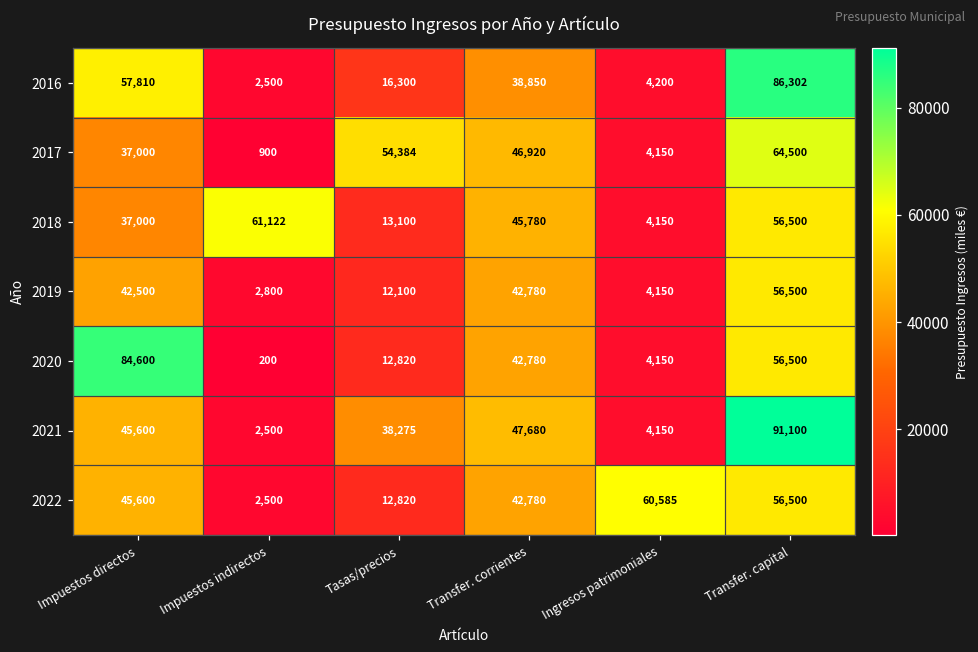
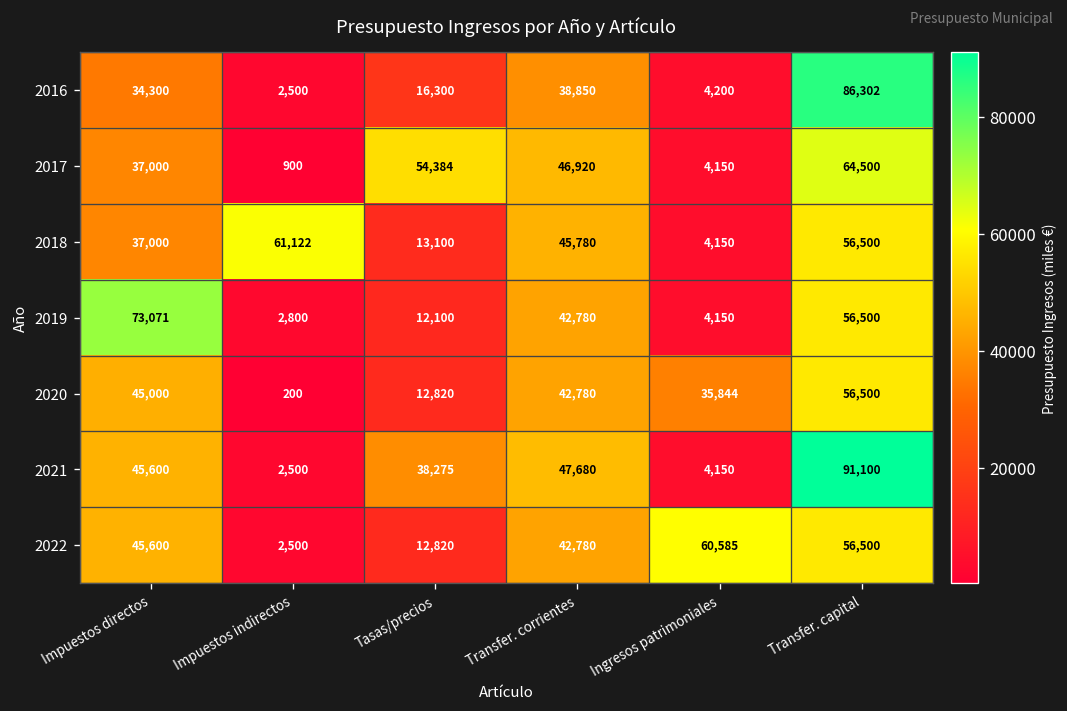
  {
    "2016": {
-     "Impuestos directos": "57,810",
+     "Impuestos directos": "34,300",
      "Impuestos indirectos": "2,500",
      "Tasas/precios": "16,300",
      "Transfer. corrientes": "38,850",
      "Ingresos patrimoniales": "4,200",
      "Transfer. capital": "86,302"
    },
    "2017": {
      "Impuestos directos": "37,000",
      "Impuestos indirectos": "900",
      "Tasas/precios": "54,384",
      "Transfer. corrientes": "46,920",
      "Ingresos patrimoniales": "4,150",
      "Transfer. capital": "64,500"
    },
    "2018": {
      "Impuestos directos": "37,000",
      "Impuestos indirectos": "61,122",
      "Tasas/precios": "13,100",
      "Transfer. corrientes": "45,780",
      "Ingresos patrimoniales": "4,150",
      "Transfer. capital": "56,500"
    },
    "2019": {
-     "Impuestos directos": "42,500",
+     "Impuestos directos": "73,071",
      "Impuestos indirectos": "2,800",
      "Tasas/precios": "12,100",
      "Transfer. corrientes": "42,780",
      "Ingresos patrimoniales": "4,150",
      "Transfer. capital": "56,500"
    },
    "2020": {
-     "Impuestos directos": "84,600",
+     "Impuestos directos": "45,000",
      "Impuestos indirectos": "200",
      "Tasas/precios": "12,820",
      "Transfer. corrientes": "42,780",
-     "Ingresos patrimoniales": "4,150",
+     "Ingresos patrimoniales": "35,844",
      "Transfer. capital": "56,500"
    },
    "2021": {
      "Impuestos directos": "45,600",
      "Impuestos indirectos": "2,500",
      "Tasas/precios": "38,275",
      "Transfer. corrientes": "47,680",
      "Ingresos patrimoniales": "4,150",
      "Transfer. capital": "91,100"
    },
    "2022": {
      "Impuestos directos": "45,600",
      "Impuestos indirectos": "2,500",
      "Tasas/precios": "12,820",
      "Transfer. corrientes": "42,780",
      "Ingresos patrimoniales": "60,585",
      "Transfer. capital": "56,500"
    }
  }
